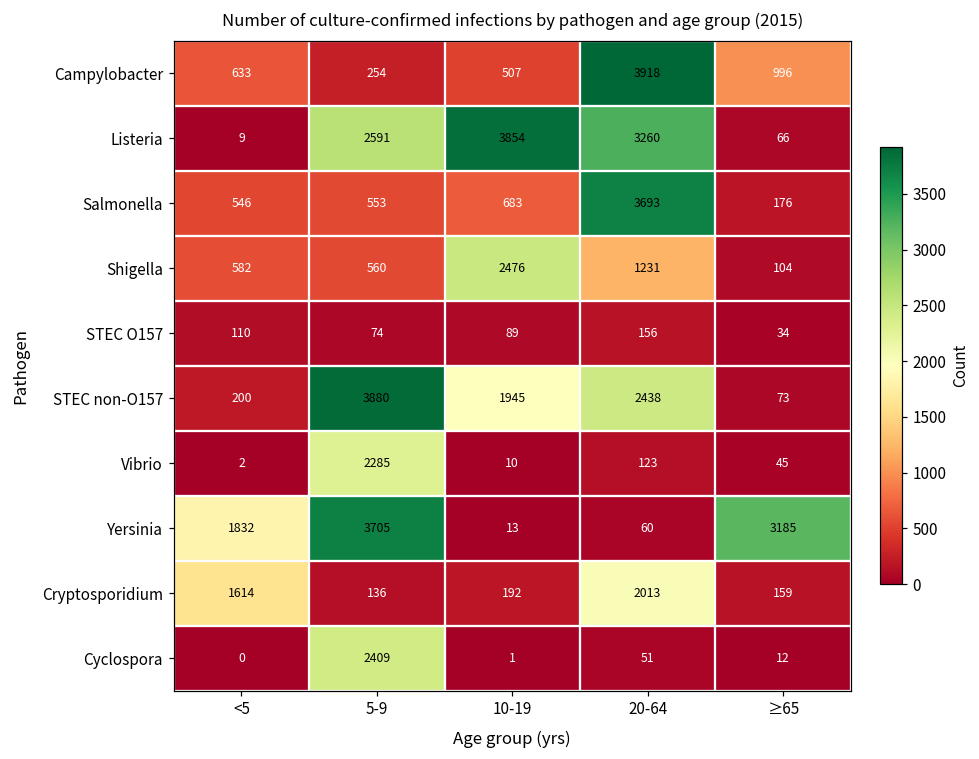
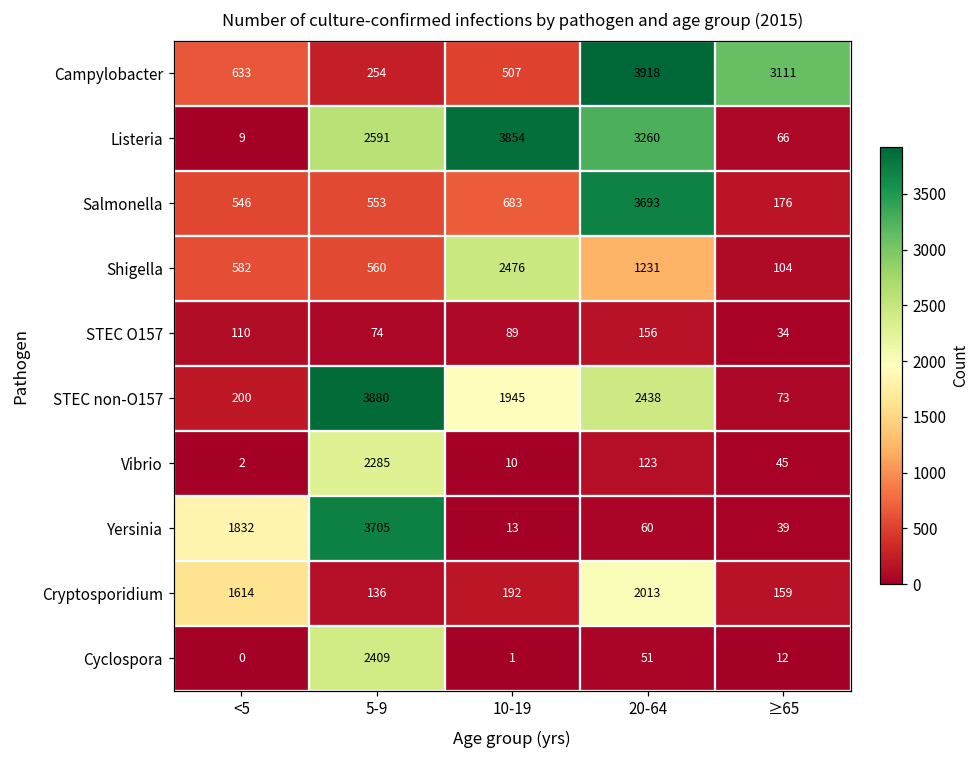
  {
    "Campylobacter": {
      "<5": 633,
      "5-9": 254,
      "10-19": 507,
      "20-64": 3918,
-     "≥65": 996
+     "≥65": 3111
    },
    "Listeria": {
      "<5": 9,
      "5-9": 2591,
      "10-19": 3854,
      "20-64": 3260,
      "≥65": 66
    },
    "Salmonella": {
      "<5": 546,
      "5-9": 553,
      "10-19": 683,
      "20-64": 3693,
      "≥65": 176
    },
    "Shigella": {
      "<5": 582,
      "5-9": 560,
      "10-19": 2476,
      "20-64": 1231,
      "≥65": 104
    },
    "STEC O157": {
      "<5": 110,
      "5-9": 74,
      "10-19": 89,
      "20-64": 156,
      "≥65": 34
    },
    "STEC non-O157": {
      "<5": 200,
      "5-9": 3880,
      "10-19": 1945,
      "20-64": 2438,
      "≥65": 73
    },
    "Vibrio": {
      "<5": 2,
      "5-9": 2285,
      "10-19": 10,
      "20-64": 123,
      "≥65": 45
    },
    "Yersinia": {
      "<5": 1832,
      "5-9": 3705,
      "10-19": 13,
      "20-64": 60,
-     "≥65": 3185
+     "≥65": 39
    },
    "Cryptosporidium": {
      "<5": 1614,
      "5-9": 136,
      "10-19": 192,
      "20-64": 2013,
      "≥65": 159
    },
    "Cyclospora": {
      "<5": 0,
      "5-9": 2409,
      "10-19": 1,
      "20-64": 51,
      "≥65": 12
    }
  }
